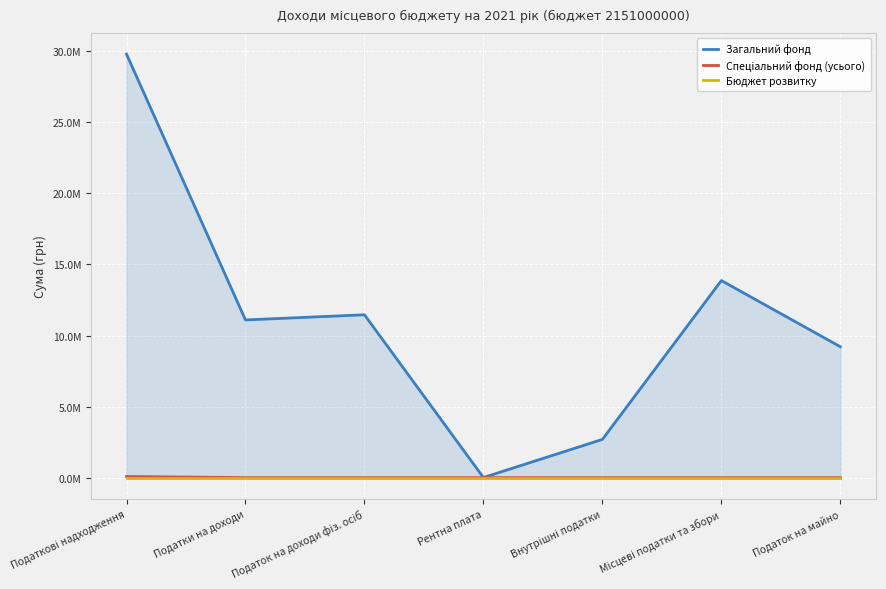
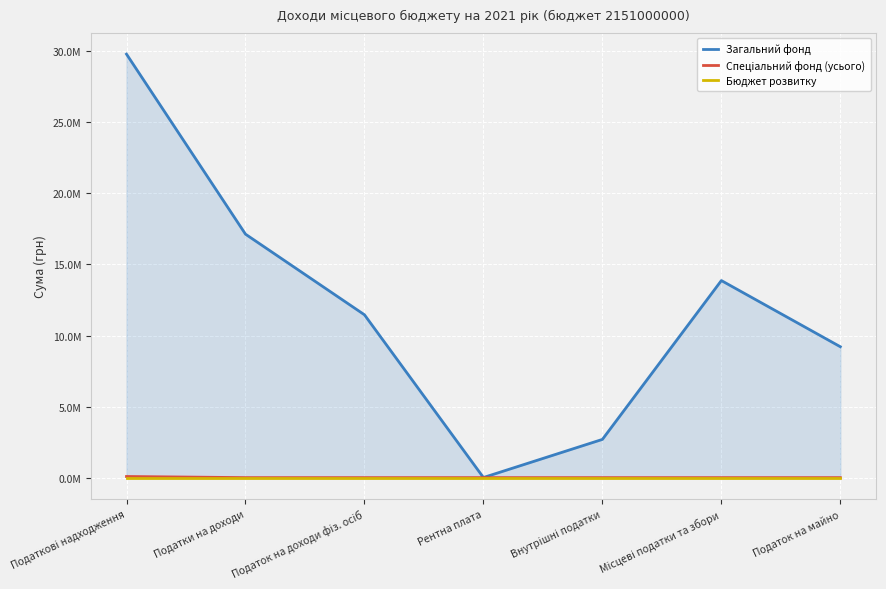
  {
    "Загальний фонд": {
      "Податкові надходження": 29800000,
-     "Податки на доходи": 11100000,
+     "Податки на доходи": 17100000,
      "Податок на доходи фіз. осіб": 11500000,
      "Внутрішні податки": 2700000,
      "Місцеві податки та збори": 13900000,
      "Податок на майно": 9200000
    }
  }
